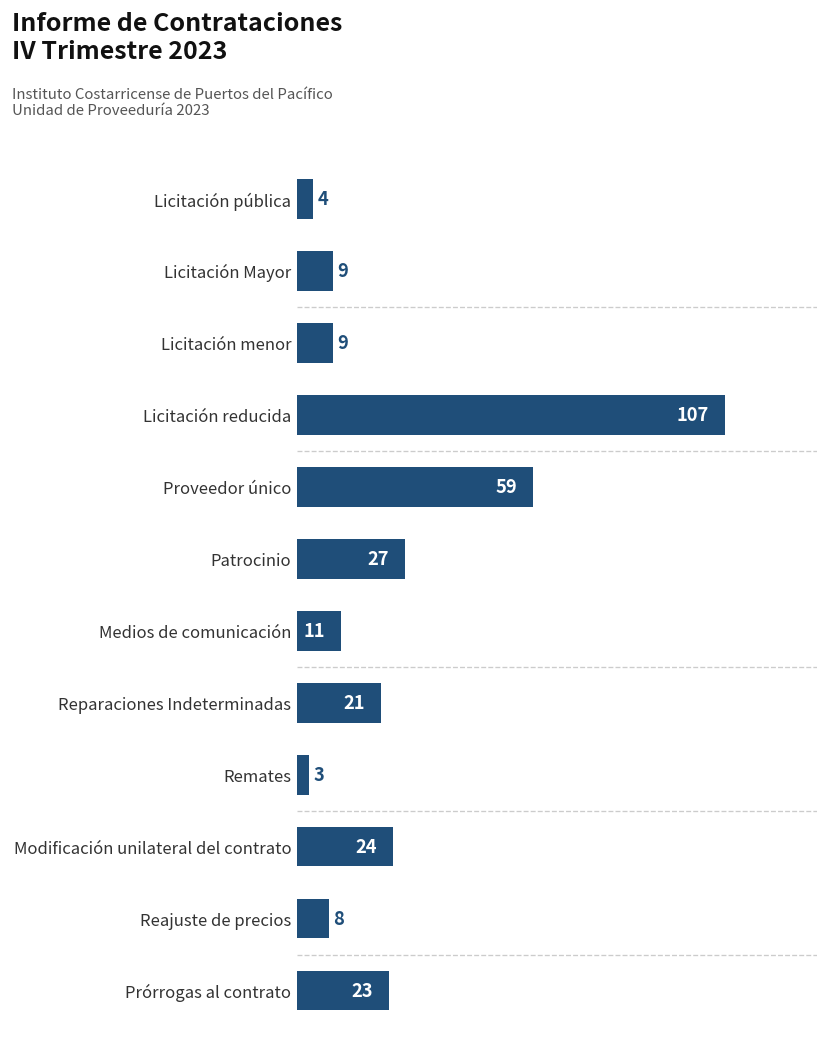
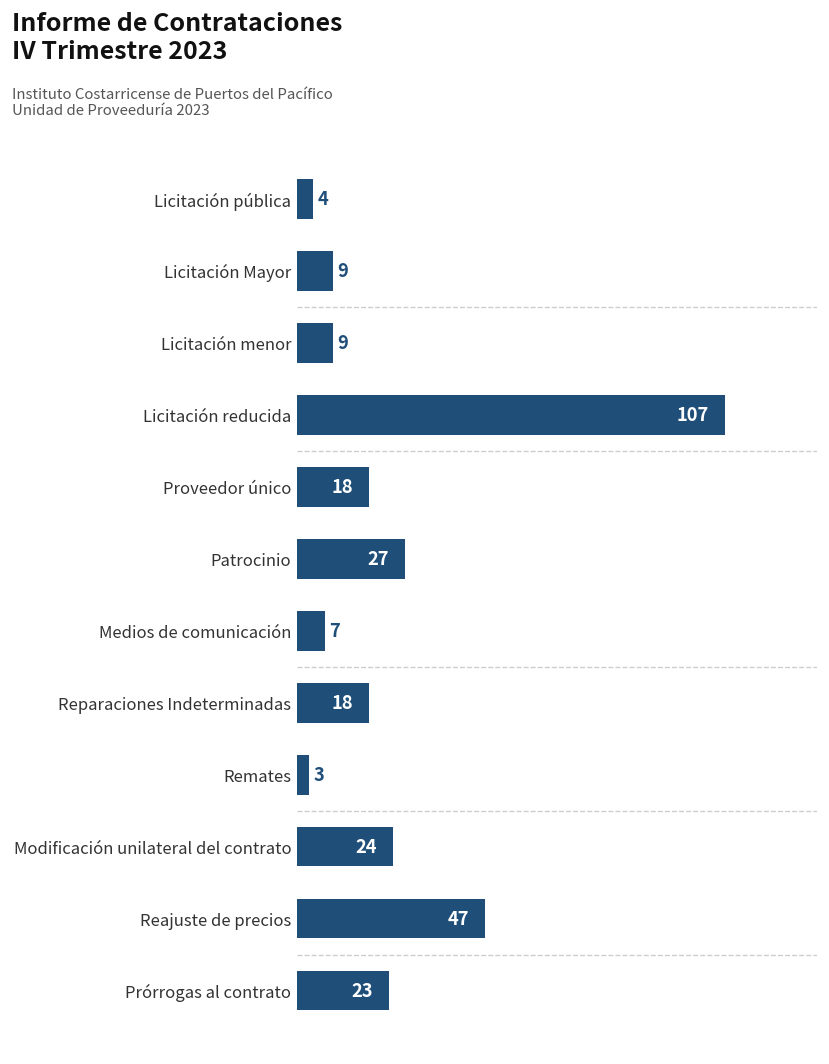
  {
    "Licitación pública": 4,
    "Licitación Mayor": 9,
    "Licitación menor": 9,
    "Licitación reducida": 107,
-   "Proveedor único": 59,
+   "Proveedor único": 18,
    "Patrocinio": 27,
-   "Medios de comunicación": 11,
-   "Reparaciones Indeterminadas": 21,
+   "Medios de comunicación": 7,
+   "Reparaciones Indeterminadas": 18,
    "Remates": 3,
    "Modificación unilateral del contrato": 24,
-   "Reajuste de precios": 8,
+   "Reajuste de precios": 47,
    "Prórrogas al contrato": 23
  }
